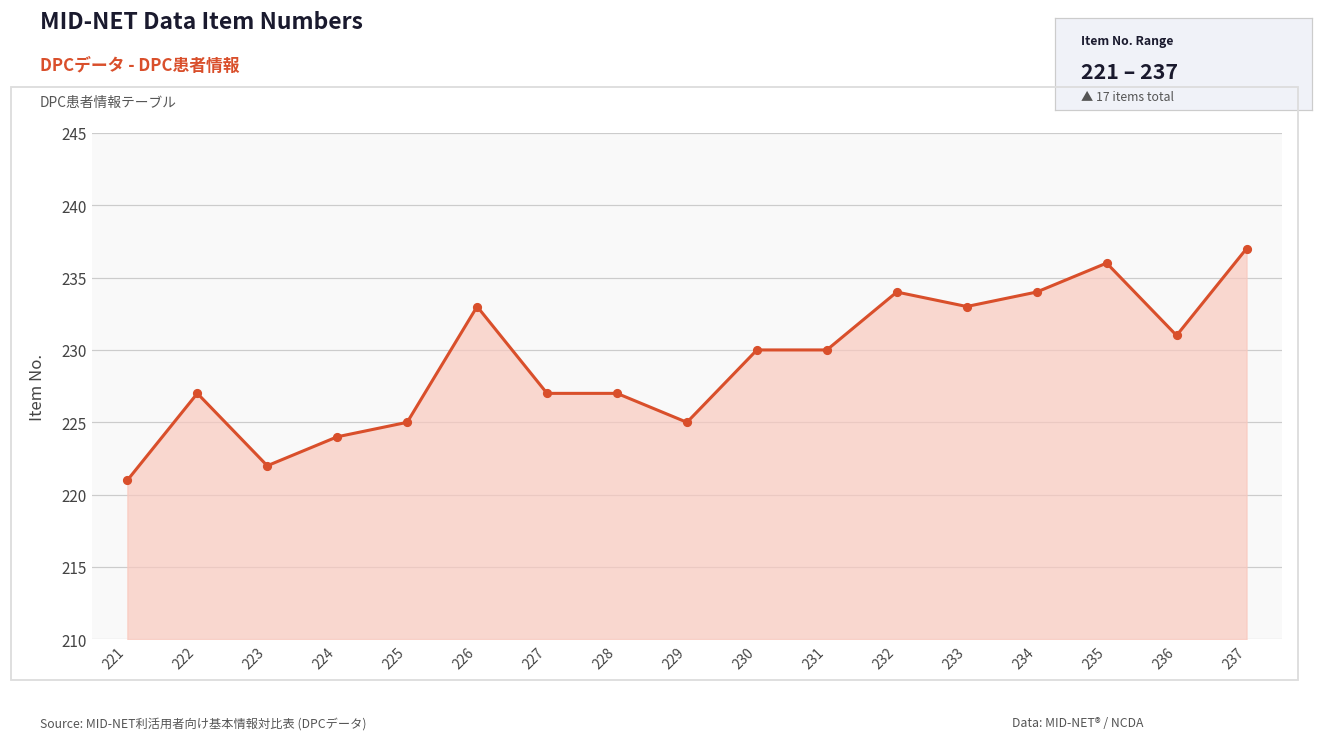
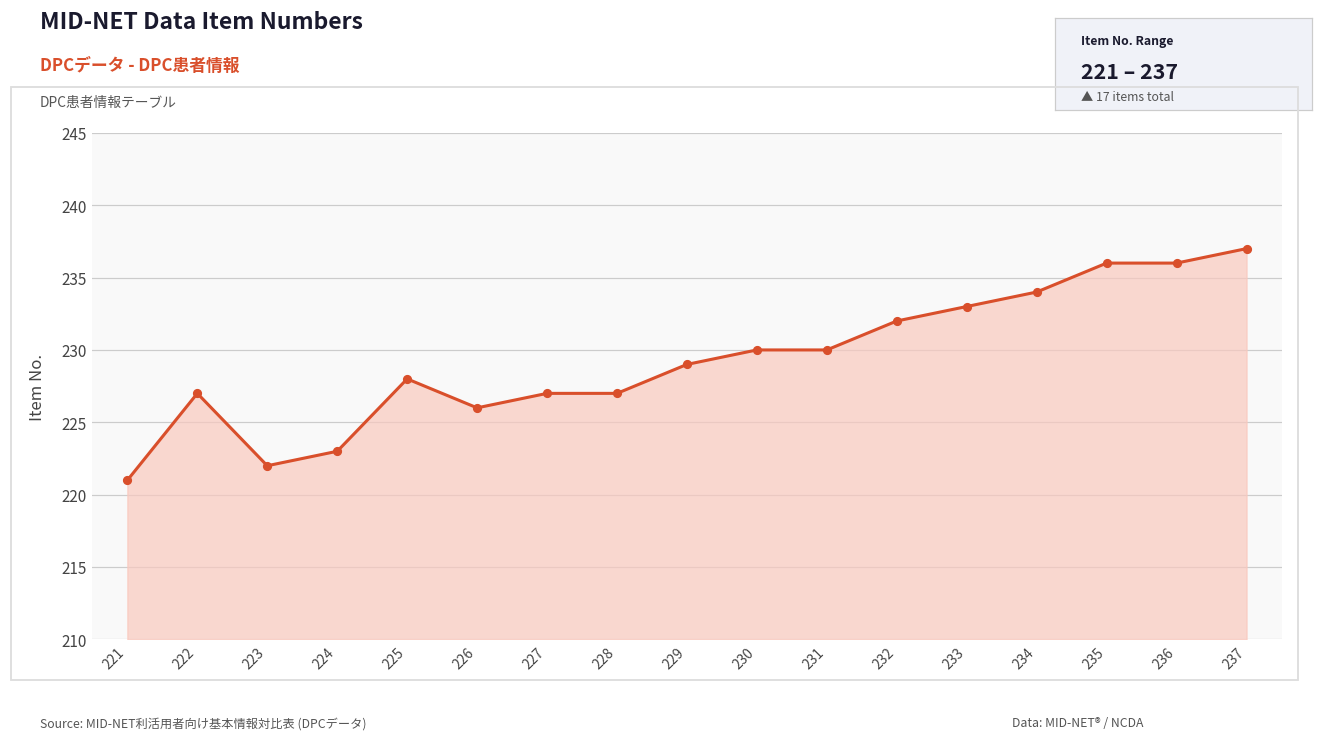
  {
    "221": 221,
    "222": 227,
    "223": 222,
-   "224": 224,
-   "225": 225,
-   "226": 233,
+   "224": 223,
+   "225": 228,
+   "226": 226,
    "227": 227,
    "228": 227,
-   "229": 225,
+   "229": 229,
    "230": 230,
    "231": 230,
-   "232": 234,
+   "232": 232,
    "233": 233,
    "234": 234,
    "235": 236,
-   "236": 231,
+   "236": 236,
    "237": 237
  }
